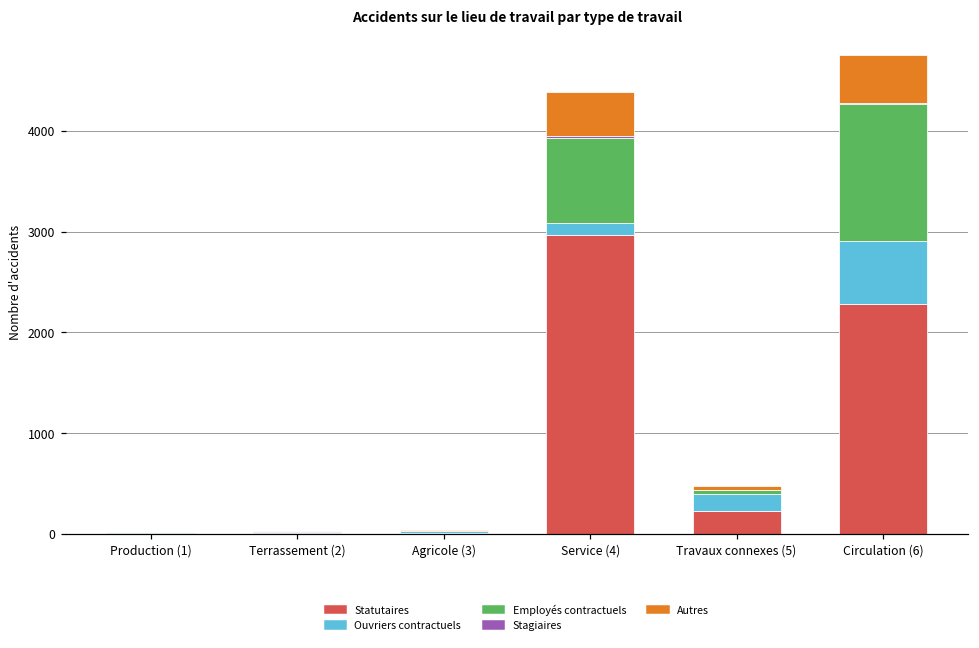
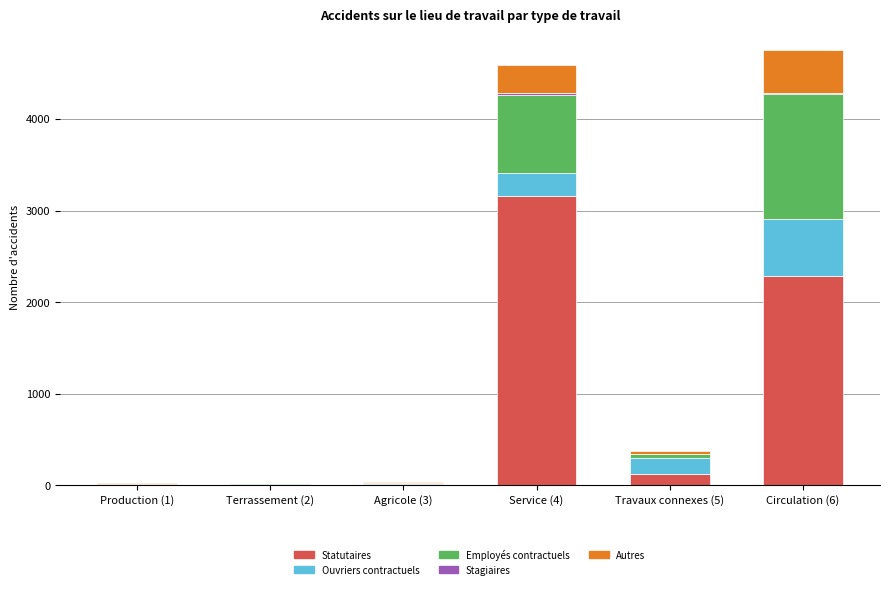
  {
    "Statutaires": {
-     "Service (4)": 3000,
-     "Travaux connexes (5)": 200,
+     "Service (4)": 3200,
+     "Travaux connexes (5)": 100,
      "Circulation (6)": 2300
    },
    "Ouvriers contractuels": {
-     "Service (4)": 100,
+     "Service (4)": 300,
      "Travaux connexes (5)": 200,
      "Circulation (6)": 600
    },
    "Employés contractuels": {
      "Service (4)": 800,
      "Travaux connexes (5)": 0,
      "Circulation (6)": 1400
    },
    "Autres": {
-     "Service (4)": 400,
+     "Service (4)": 300,
      "Travaux connexes (5)": 0,
      "Circulation (6)": 500
    }
  }
